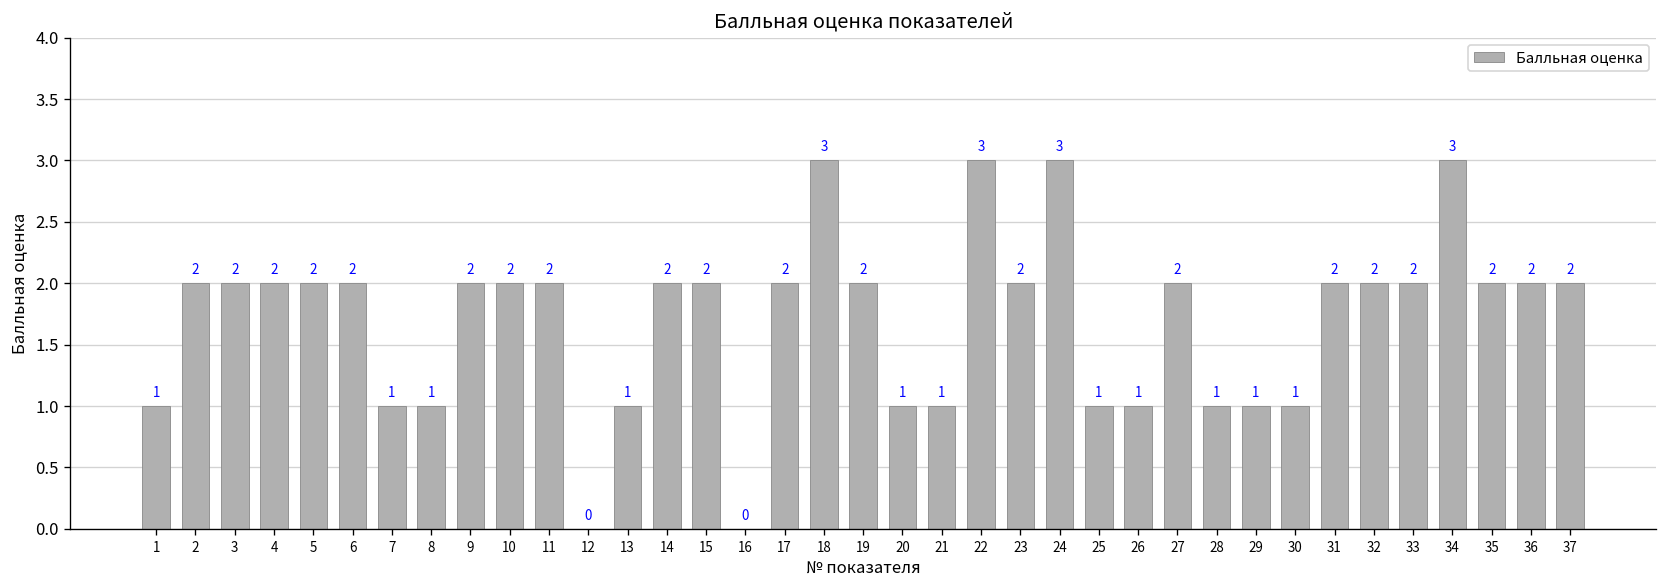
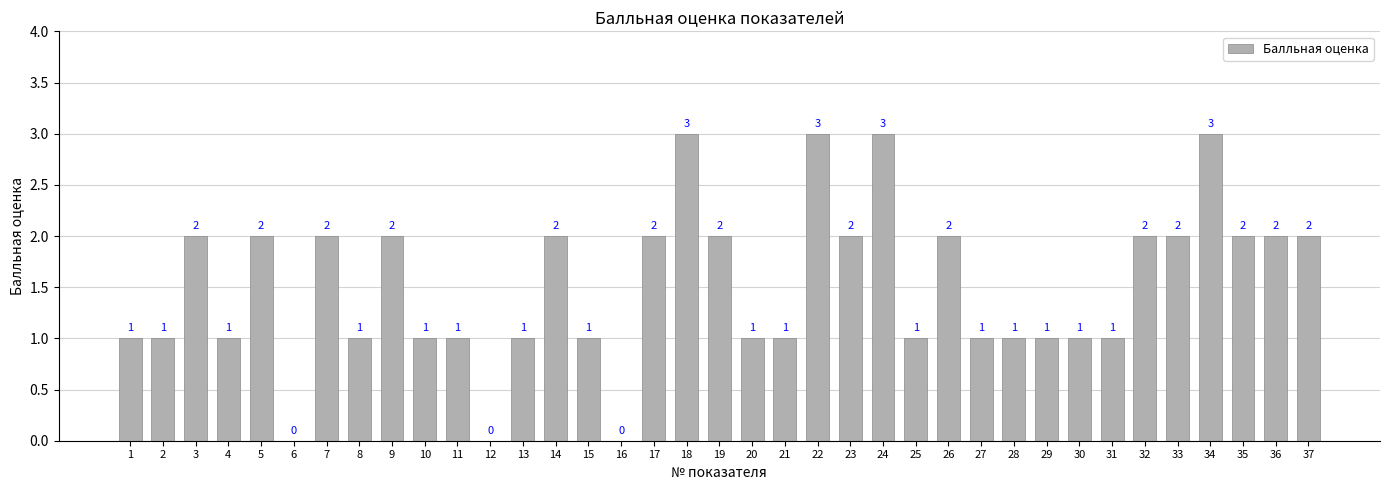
  {
    "1": 1,
-   "2": 2,
+   "2": 1,
    "3": 2,
-   "4": 2,
+   "4": 1,
    "5": 2,
-   "6": 2,
-   "7": 1,
+   "6": 0,
+   "7": 2,
    "8": 1,
    "9": 2,
-   "10": 2,
-   "11": 2,
+   "10": 1,
+   "11": 1,
    "12": 0,
    "13": 1,
    "14": 2,
-   "15": 2,
+   "15": 1,
    "16": 0,
    "17": 2,
    "18": 3,
    "19": 2,
    "20": 1,
    "21": 1,
    "22": 3,
    "23": 2,
    "24": 3,
    "25": 1,
-   "26": 1,
-   "27": 2,
+   "26": 2,
+   "27": 1,
    "28": 1,
    "29": 1,
    "30": 1,
-   "31": 2,
+   "31": 1,
    "32": 2,
    "33": 2,
    "34": 3,
    "35": 2,
    "36": 2,
    "37": 2
  }
